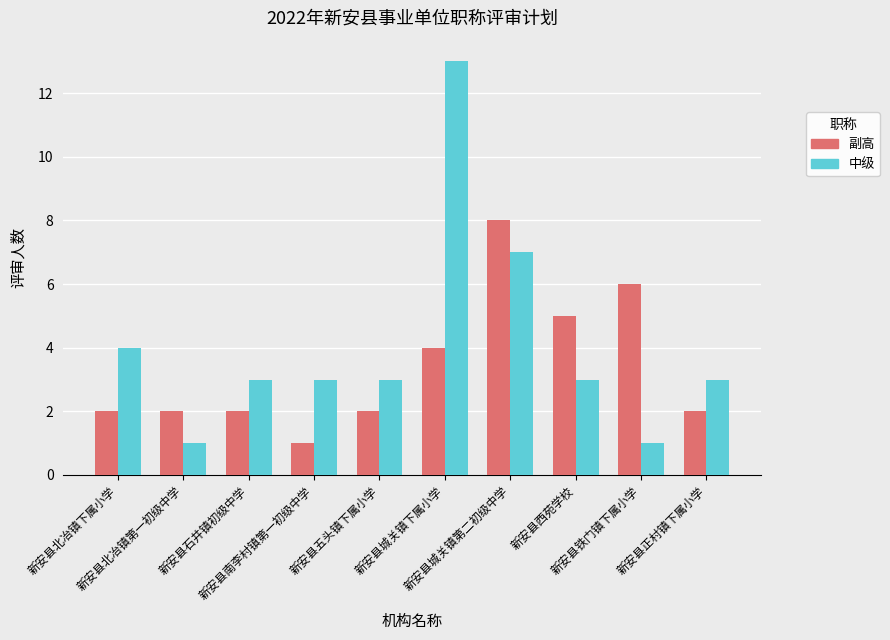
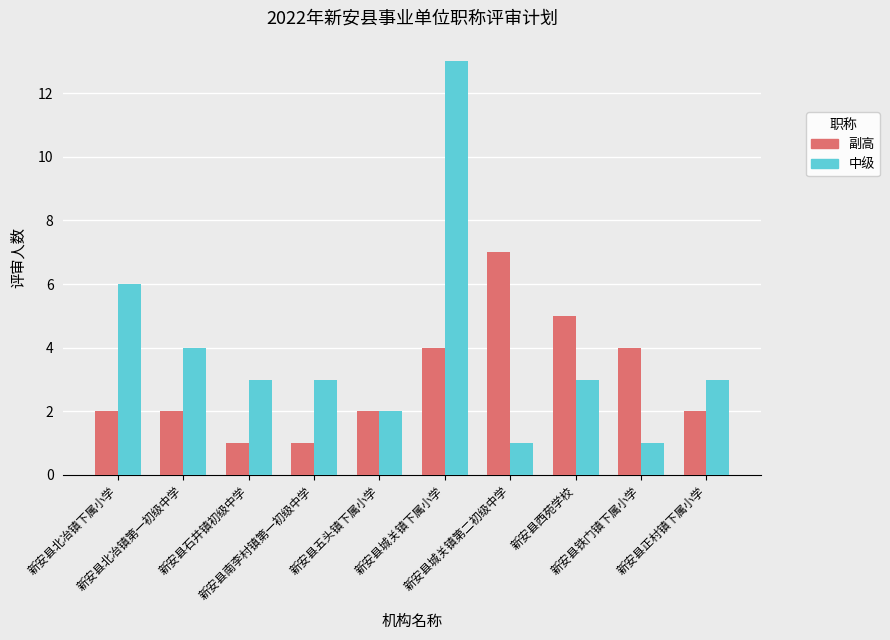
  {
    "副高": {
      "新安县北冶镇下属小学": 2,
      "新安县北冶镇第一初级中学": 2,
-     "新安县石井镇初级中学": 2,
+     "新安县石井镇初级中学": 1,
      "新安县南李村镇第一初级中学": 1,
      "新安县五头镇下属小学": 2,
      "新安县城关镇下属小学": 4,
-     "新安县城关镇第二初级中学": 8,
+     "新安县城关镇第二初级中学": 7,
      "新安县西苑学校": 5,
-     "新安县铁门镇下属小学": 6,
+     "新安县铁门镇下属小学": 4,
      "新安县正村镇下属小学": 2
    },
    "中级": {
-     "新安县北冶镇下属小学": 4,
-     "新安县北冶镇第一初级中学": 1,
+     "新安县北冶镇下属小学": 6,
+     "新安县北冶镇第一初级中学": 4,
      "新安县石井镇初级中学": 3,
      "新安县南李村镇第一初级中学": 3,
-     "新安县五头镇下属小学": 3,
+     "新安县五头镇下属小学": 2,
      "新安县城关镇下属小学": 13,
-     "新安县城关镇第二初级中学": 7,
+     "新安县城关镇第二初级中学": 1,
      "新安县西苑学校": 3,
      "新安县铁门镇下属小学": 1,
      "新安县正村镇下属小学": 3
    }
  }
